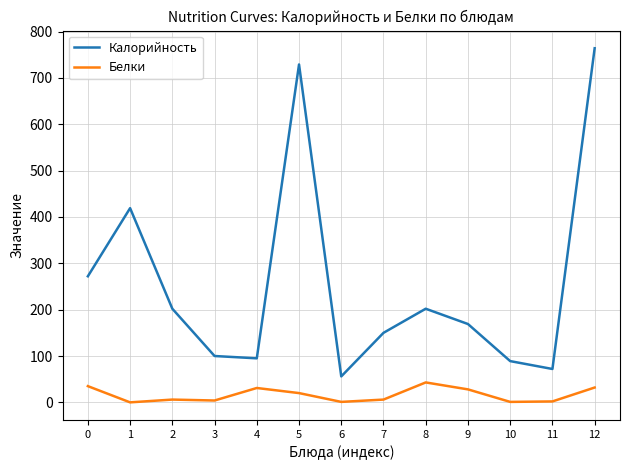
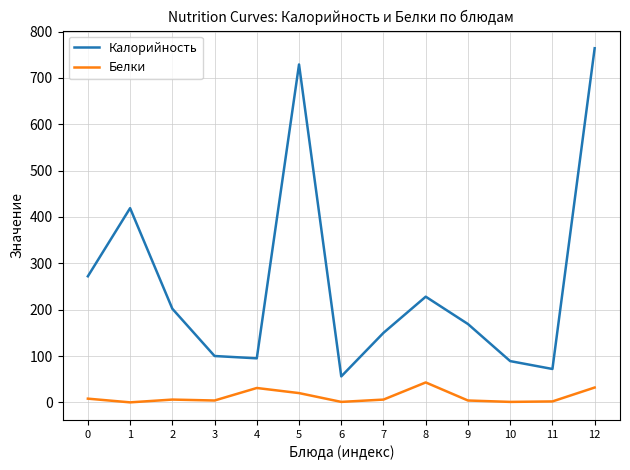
  {
    "Калорийность": {
      "0": 270,
      "1": 420,
      "2": 200,
      "3": 100,
      "4": 100,
      "5": 730,
      "6": 60,
      "7": 150,
-     "8": 200,
+     "8": 230,
      "9": 170,
      "10": 90,
      "11": 70,
      "12": 760
    },
    "Белки": {
-     "0": 40,
+     "0": 10,
      "1": 0,
      "2": 10,
      "3": 0,
      "4": 30,
      "5": 20,
      "6": 0,
      "7": 10,
      "8": 40,
-     "9": 30,
+     "9": 0,
      "10": 0,
      "11": 0,
      "12": 30
    }
  }
